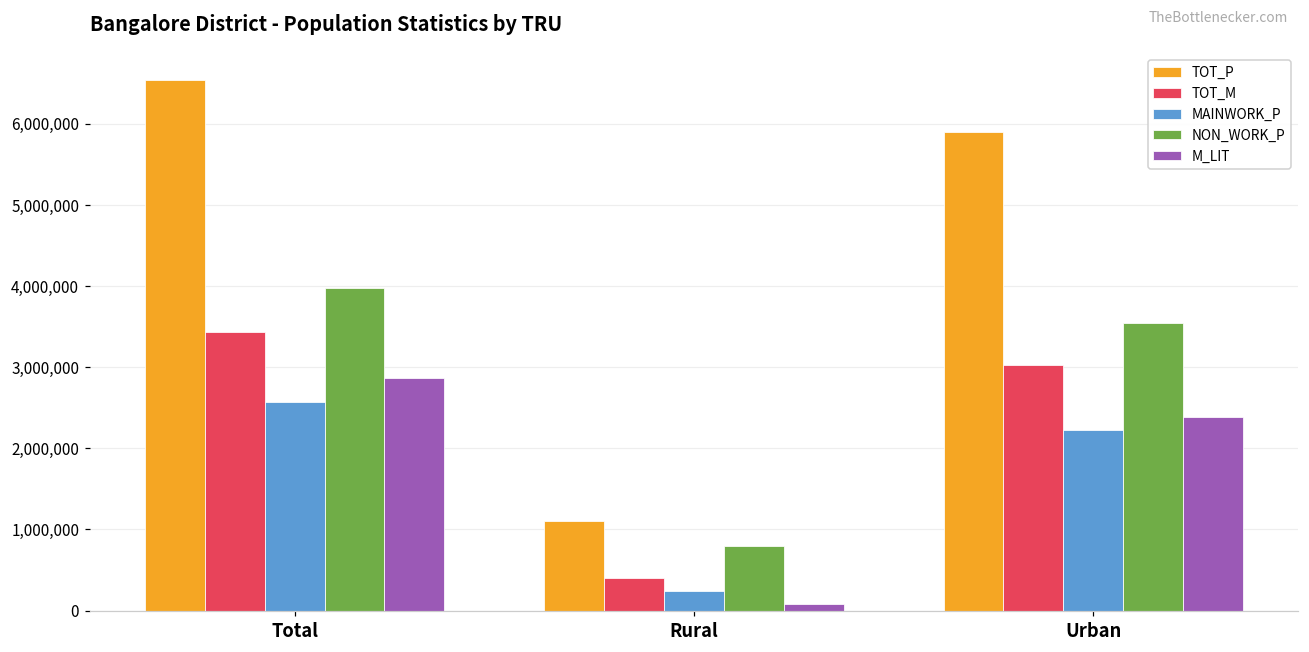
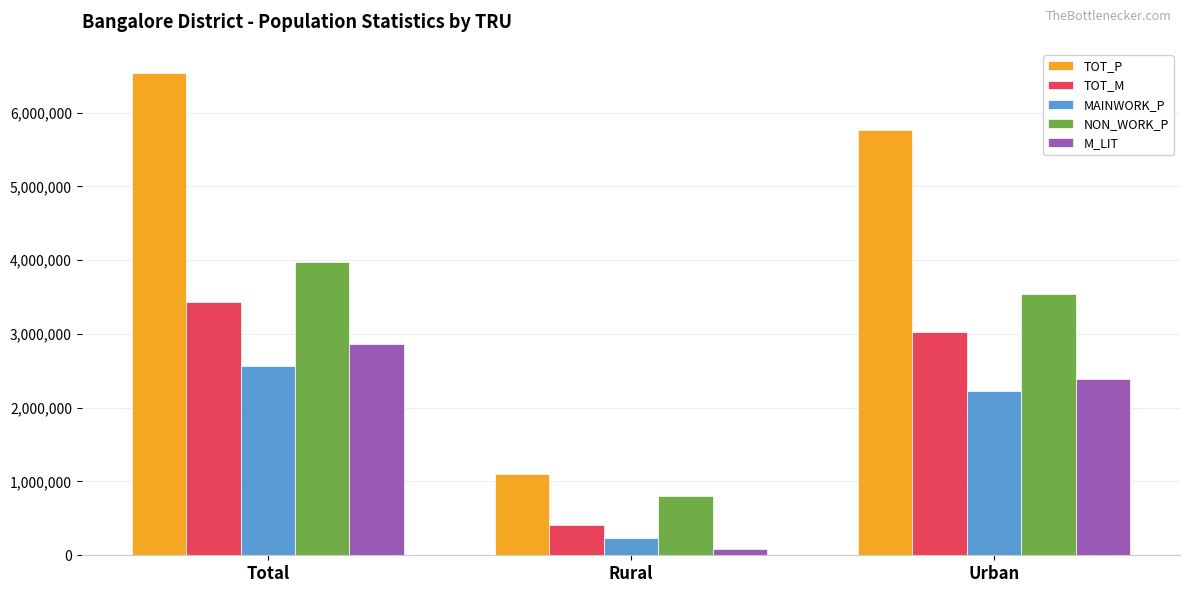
  {
    "TOT_P": {
      "Total": "6,500,000",
      "Rural": "1,100,000",
-     "Urban": "5,900,000"
+     "Urban": "5,800,000"
    },
    "TOT_M": {
      "Total": "3,400,000",
      "Rural": "400,000",
      "Urban": "3,000,000"
    },
    "MAINWORK_P": {
      "Total": "2,600,000",
      "Rural": "200,000",
      "Urban": "2,200,000"
    },
    "NON_WORK_P": {
      "Total": "4,000,000",
      "Rural": "800,000",
      "Urban": "3,500,000"
    },
    "M_LIT": {
      "Total": "2,900,000",
      "Rural": "100,000",
      "Urban": "2,400,000"
    }
  }
